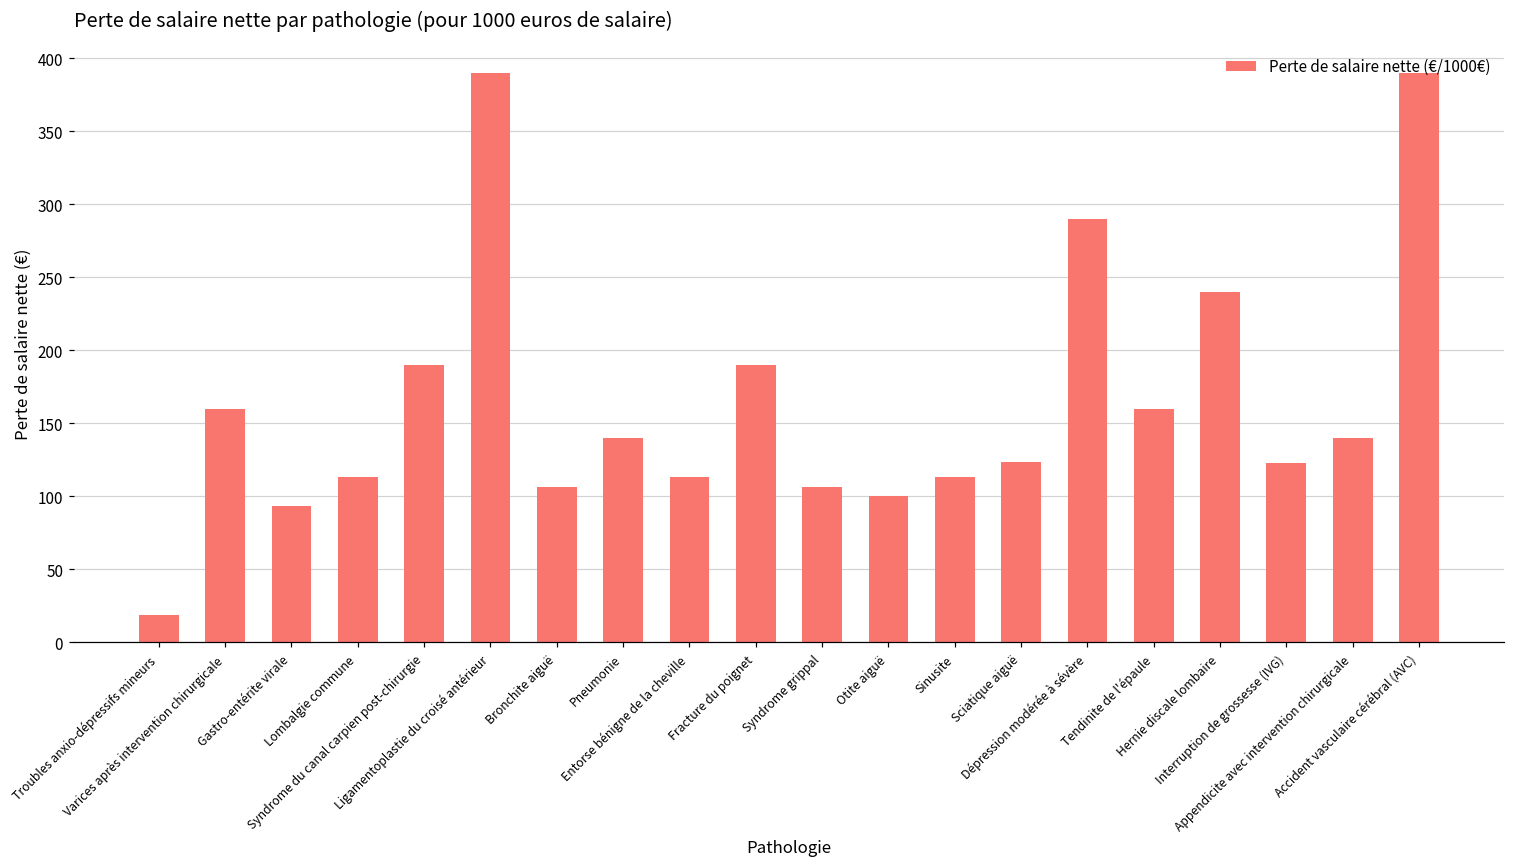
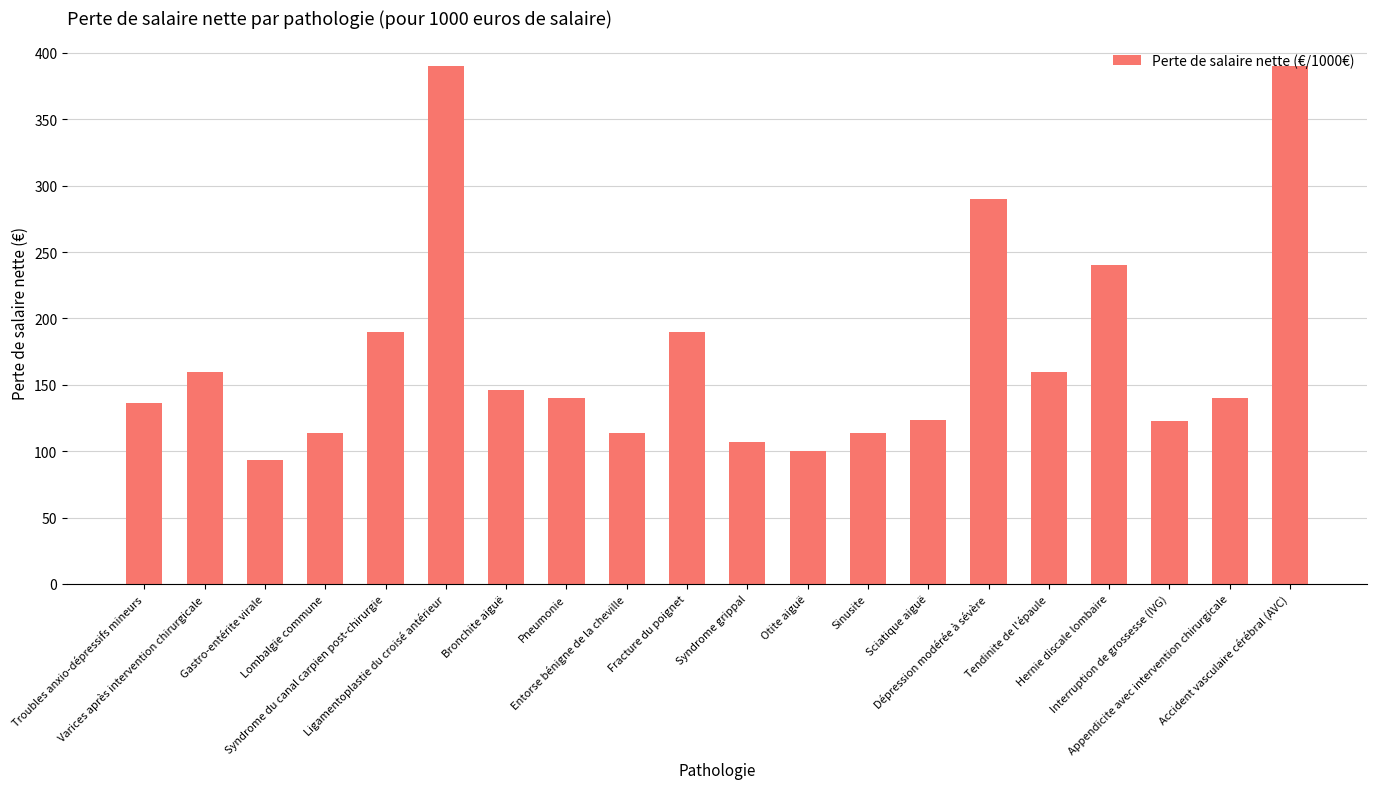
  {
-   "Troubles anxio-dépressifs mineurs": 18,
+   "Troubles anxio-dépressifs mineurs": 137,
    "Varices après intervention chirurgicale": 160,
    "Gastro-entérite virale": 93,
    "Lombalgie commune": 113,
    "Syndrome du canal carpien post-chirurgie": 190,
    "Ligamentoplastie du croisé antérieur": 390,
-   "Bronchite aiguë": 107,
+   "Bronchite aiguë": 146,
    "Pneumonie": 140,
    "Entorse bénigne de la cheville": 113,
    "Fracture du poignet": 190,
    "Syndrome grippal": 107,
    "Otite aiguë": 100,
    "Sinusite": 113,
    "Sciatique aiguë": 123,
    "Dépression modérée à sévère": 290,
    "Tendinite de l'épaule": 160,
    "Hernie discale lombaire": 240,
    "Interruption de grossesse (IVG)": 123,
    "Appendicite avec intervention chirurgicale": 140,
    "Accident vasculaire cérébral (AVC)": 390
  }
